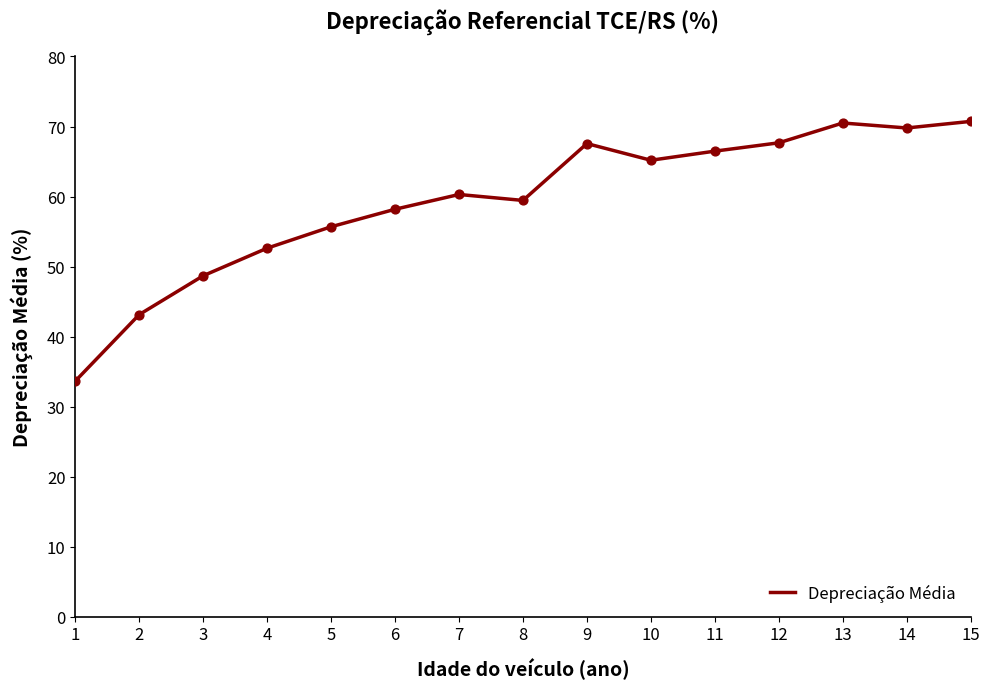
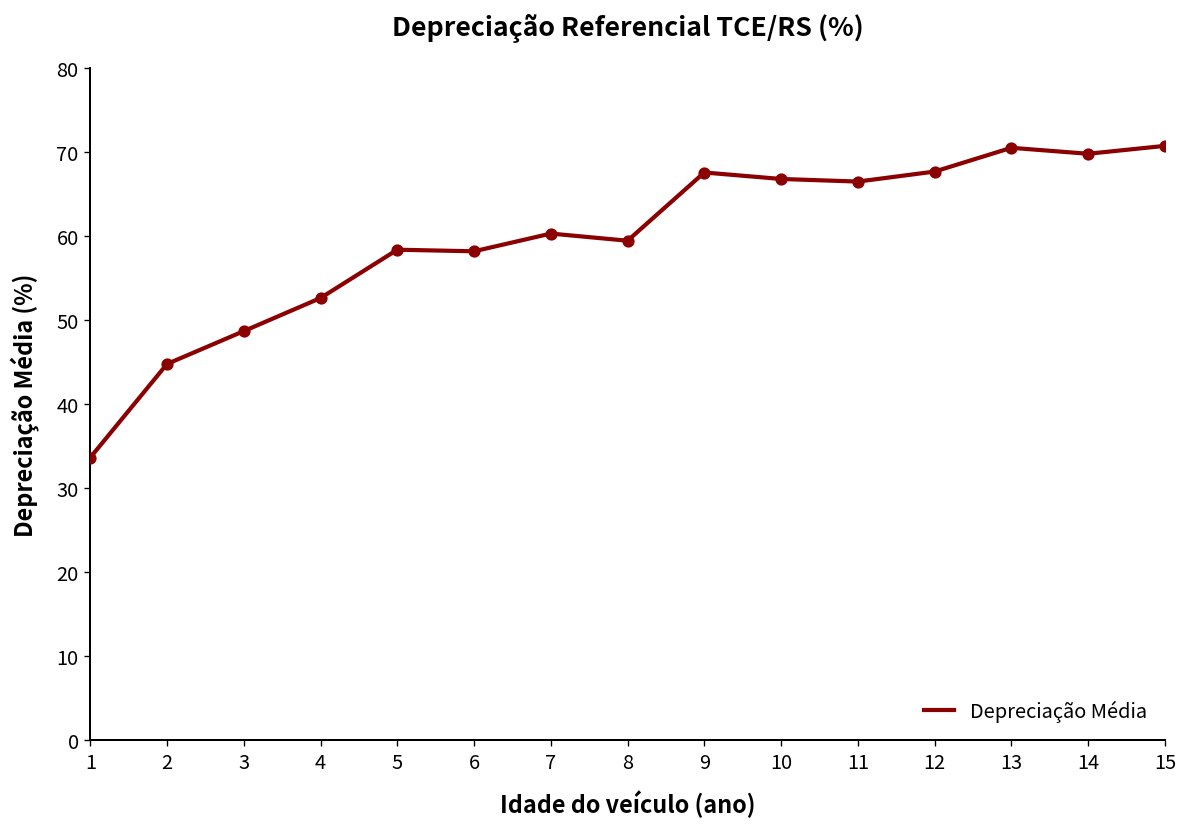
  {
    "1": 34,
-   "2": 43,
+   "2": 45,
    "3": 49,
    "4": 53,
-   "5": 56,
+   "5": 58,
    "6": 58,
    "7": 60,
    "8": 59,
    "9": 68,
-   "10": 65,
+   "10": 67,
    "11": 66,
    "12": 68,
    "13": 71,
    "14": 70,
    "15": 71
  }
